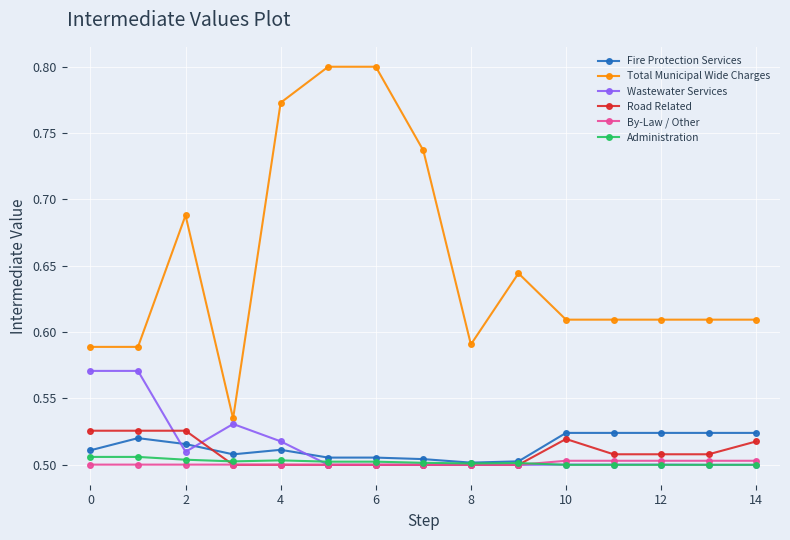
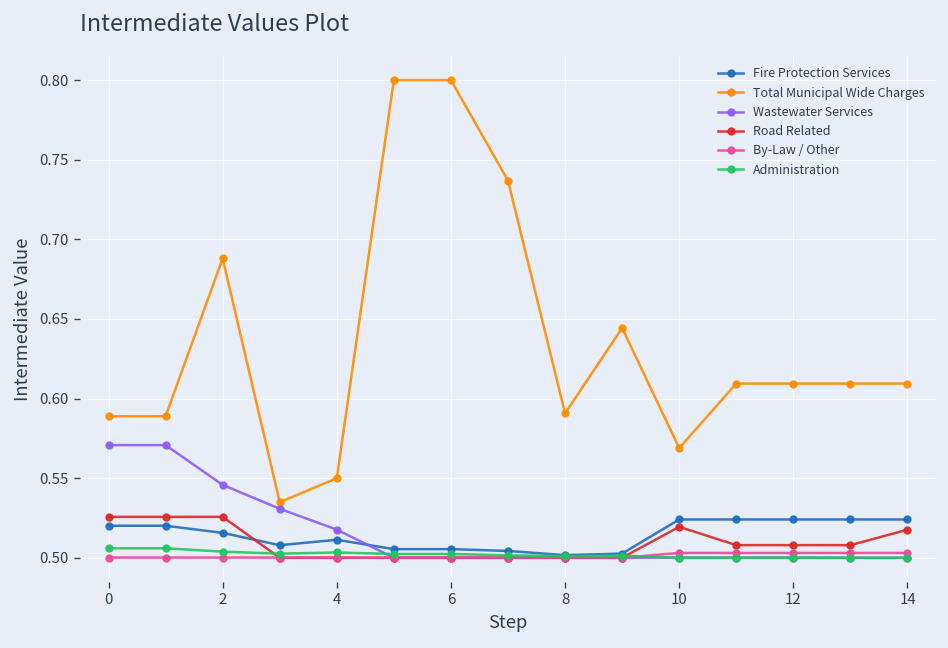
  {
    "Fire Protection Services": {
-     "0": 0.511,
+     "0": 0.520,
      "2": 0.516,
      "4": 0.511,
      "6": 0.505,
      "10": 0.524,
      "12": 0.524,
      "14": 0.524
    },
    "Total Municipal Wide Charges": {
      "0": 0.589,
      "2": 0.688,
-     "4": 0.773,
+     "4": 0.550,
      "6": 0.800,
      "8": 0.591,
-     "10": 0.609,
+     "10": 0.569,
      "12": 0.609,
      "14": 0.609
    },
    "Wastewater Services": {
      "0": 0.571,
-     "2": 0.510,
+     "2": 0.546,
      "4": 0.518
    },
    "Road Related": {
      "0": 0.526,
      "2": 0.526,
      "10": 0.519,
      "12": 0.508,
      "14": 0.518
    },
    "By-Law / Other": {
      "0": 0.500,
      "2": 0.500,
      "10": 0.503,
      "12": 0.503,
      "14": 0.503
    },
    "Administration": {
      "0": 0.506,
      "2": 0.504,
      "4": 0.503,
      "6": 0.502
    }
  }
